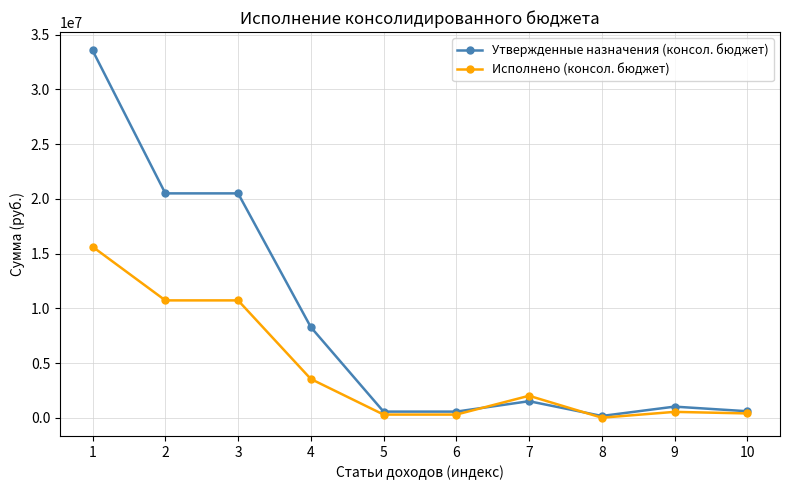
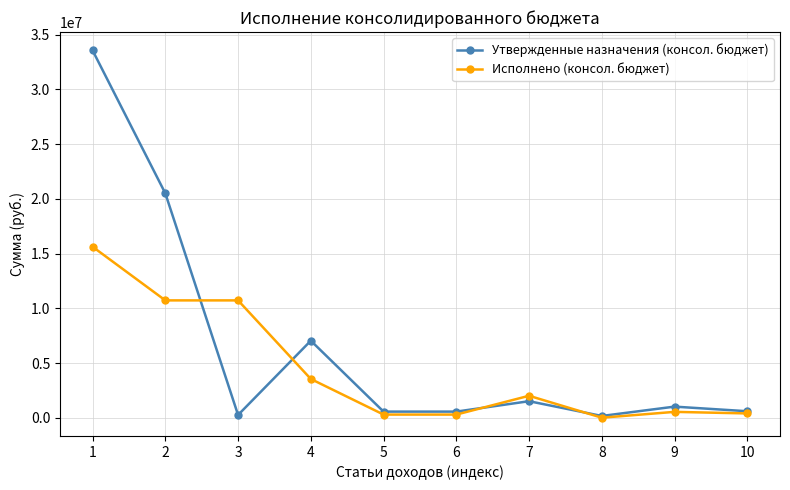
  {
    "Утвержденные назначения (консол. бюджет)": {
      "1": 33600000,
      "2": 20500000,
-     "3": 20500000,
-     "4": 8300000,
+     "3": 300000,
+     "4": 7000000,
      "5": 600000,
      "6": 600000,
      "7": 1500000,
      "9": 1000000
    },
    "Исполнено (консол. бюджет)": {
      "1": 15600000,
      "2": 10700000,
      "3": 10700000,
      "4": 3600000,
      "5": 300000,
      "6": 300000,
      "7": 2000000,
      "9": 500000
    }
  }
